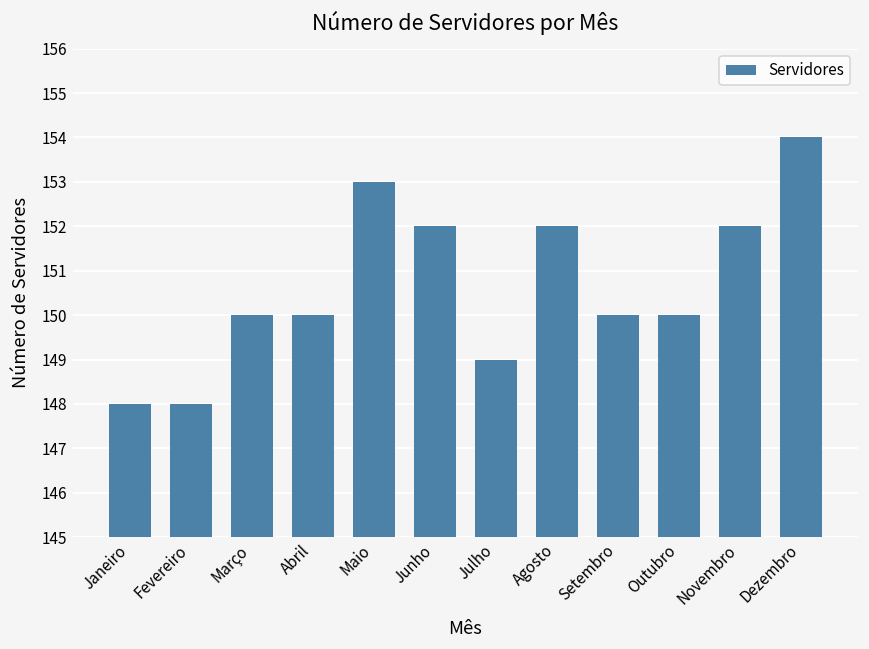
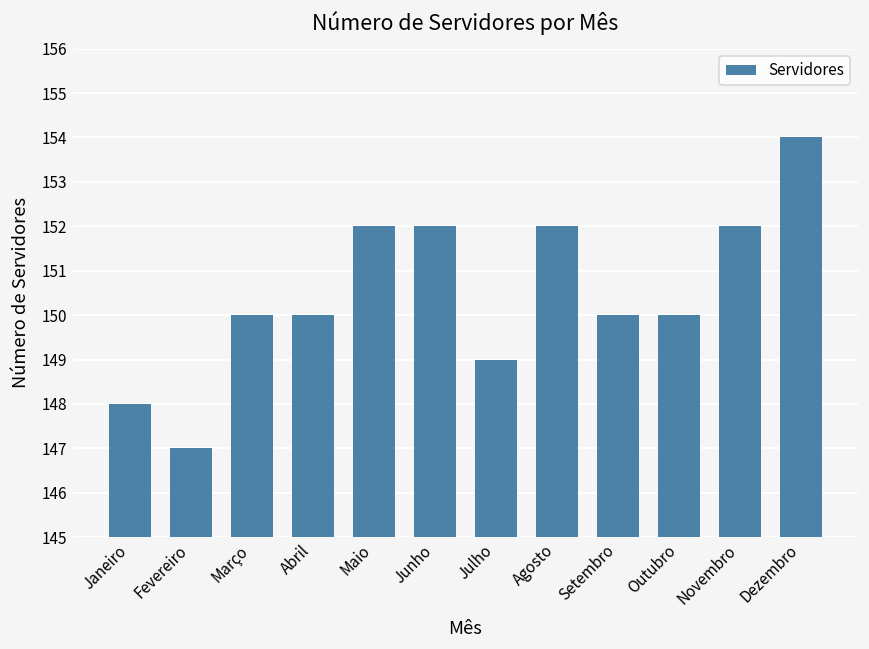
  {
    "Janeiro": 148,
-   "Fevereiro": 148,
+   "Fevereiro": 147,
    "Março": 150,
    "Abril": 150,
-   "Maio": 153,
+   "Maio": 152,
    "Junho": 152,
    "Julho": 149,
    "Agosto": 152,
    "Setembro": 150,
    "Outubro": 150,
    "Novembro": 152,
    "Dezembro": 154
  }
